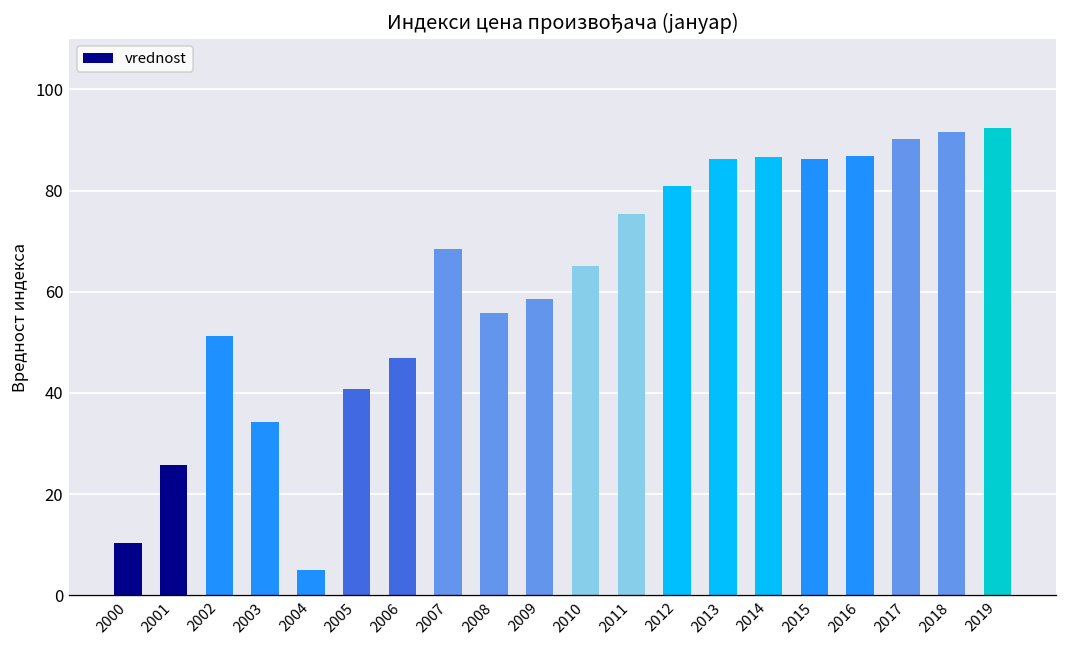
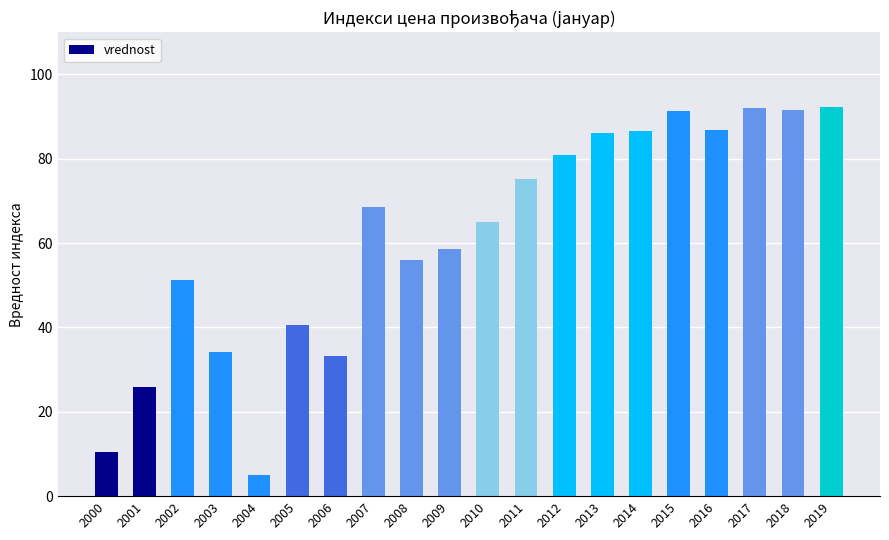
  {
    "2000": 10,
    "2001": 26,
    "2002": 51,
    "2003": 34,
    "2004": 5,
    "2005": 41,
-   "2006": 47,
+   "2006": 33,
    "2007": 69,
    "2008": 56,
    "2009": 59,
    "2010": 65,
    "2011": 75,
    "2012": 81,
    "2013": 86,
    "2014": 87,
-   "2015": 86,
+   "2015": 91,
    "2016": 87,
-   "2017": 90,
+   "2017": 92,
    "2018": 92,
    "2019": 92
  }
